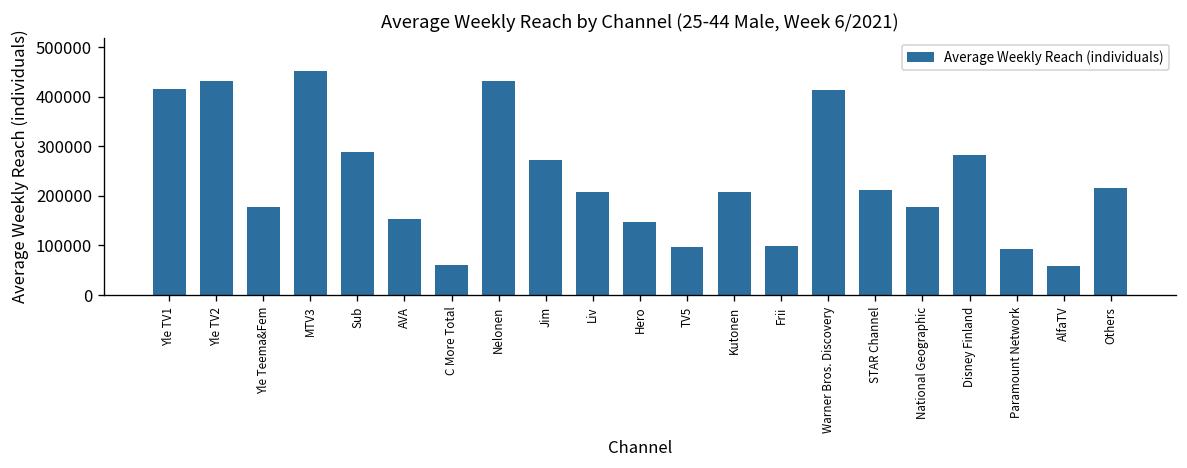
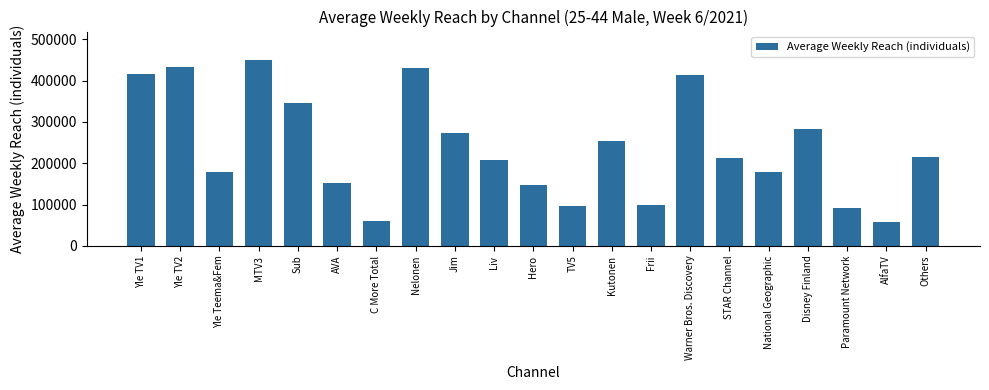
  {
    "Yle TV1": 420000,
    "Yle TV2": 430000,
    "Yle Teema&Fem": 180000,
    "MTV3": 450000,
-   "Sub": 290000,
+   "Sub": 350000,
    "AVA": 150000,
    "C More Total": 60000,
    "Nelonen": 430000,
    "Jim": 270000,
    "Liv": 210000,
    "Hero": 150000,
    "TV5": 100000,
-   "Kutonen": 210000,
+   "Kutonen": 250000,
    "Frii": 100000,
    "Warner Bros. Discovery": 410000,
    "STAR Channel": 210000,
    "National Geographic": 180000,
    "Disney Finland": 280000,
    "Paramount Network": 90000,
    "AlfaTV": 60000,
    "Others": 220000
  }
